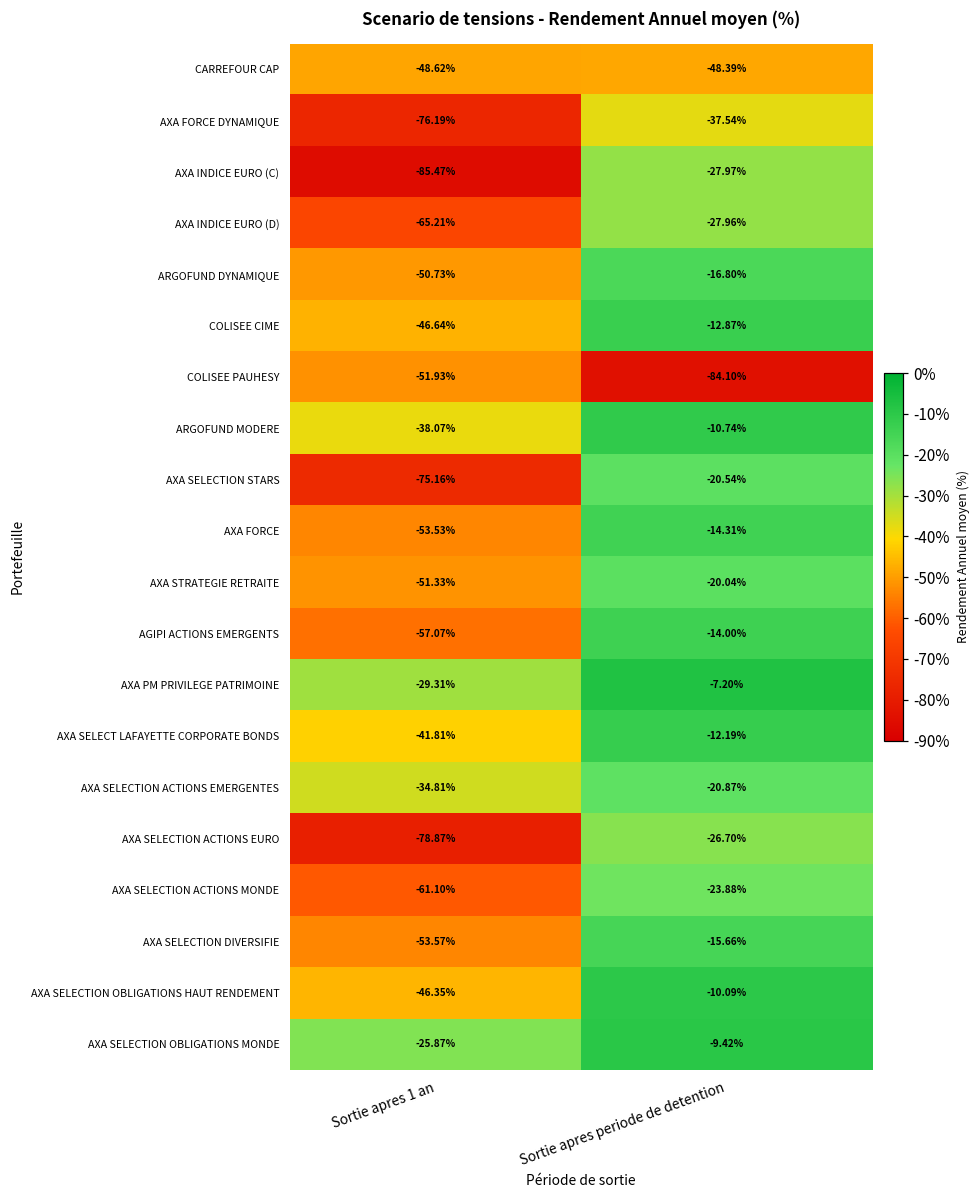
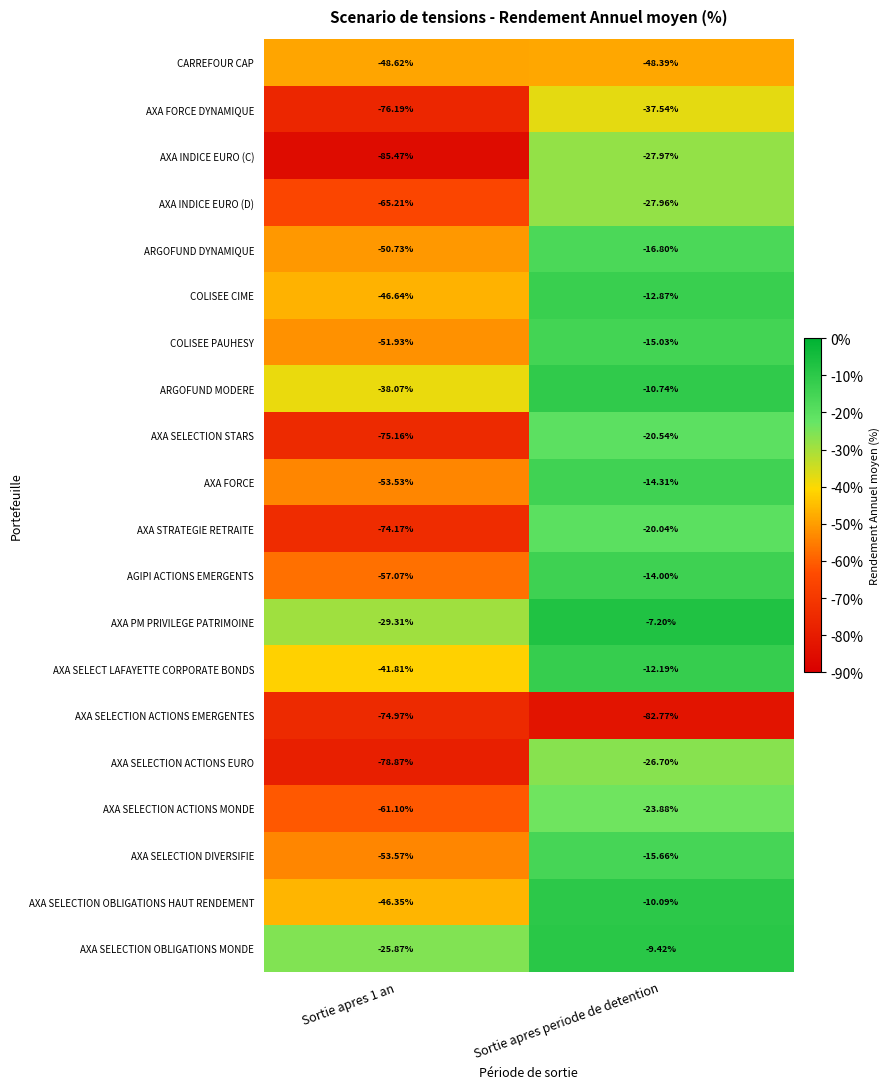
  {
    "CARREFOUR CAP": {
      "Sortie apres 1 an": "-48.62%",
      "Sortie apres periode de detention": "-48.39%"
    },
    "AXA FORCE DYNAMIQUE": {
      "Sortie apres 1 an": "-76.19%",
      "Sortie apres periode de detention": "-37.54%"
    },
    "AXA INDICE EURO (C)": {
      "Sortie apres 1 an": "-85.47%",
      "Sortie apres periode de detention": "-27.97%"
    },
    "AXA INDICE EURO (D)": {
      "Sortie apres 1 an": "-65.21%",
      "Sortie apres periode de detention": "-27.96%"
    },
    "ARGOFUND DYNAMIQUE": {
      "Sortie apres 1 an": "-50.73%",
      "Sortie apres periode de detention": "-16.80%"
    },
    "COLISEE CIME": {
      "Sortie apres 1 an": "-46.64%",
      "Sortie apres periode de detention": "-12.87%"
    },
    "COLISEE PAUHESY": {
      "Sortie apres 1 an": "-51.93%",
-     "Sortie apres periode de detention": "-84.10%"
+     "Sortie apres periode de detention": "-15.03%"
    },
    "ARGOFUND MODERE": {
      "Sortie apres 1 an": "-38.07%",
      "Sortie apres periode de detention": "-10.74%"
    },
    "AXA SELECTION STARS": {
      "Sortie apres 1 an": "-75.16%",
      "Sortie apres periode de detention": "-20.54%"
    },
    "AXA FORCE": {
      "Sortie apres 1 an": "-53.53%",
      "Sortie apres periode de detention": "-14.31%"
    },
    "AXA STRATEGIE RETRAITE": {
-     "Sortie apres 1 an": "-51.33%",
+     "Sortie apres 1 an": "-74.17%",
      "Sortie apres periode de detention": "-20.04%"
    },
    "AGIPI ACTIONS EMERGENTS": {
      "Sortie apres 1 an": "-57.07%",
      "Sortie apres periode de detention": "-14.00%"
    },
    "AXA PM PRIVILEGE PATRIMOINE": {
      "Sortie apres 1 an": "-29.31%",
      "Sortie apres periode de detention": "-7.20%"
    },
    "AXA SELECT LAFAYETTE CORPORATE BONDS": {
      "Sortie apres 1 an": "-41.81%",
      "Sortie apres periode de detention": "-12.19%"
    },
    "AXA SELECTION ACTIONS EMERGENTES": {
-     "Sortie apres 1 an": "-34.81%",
-     "Sortie apres periode de detention": "-20.87%"
+     "Sortie apres 1 an": "-74.97%",
+     "Sortie apres periode de detention": "-82.77%"
    },
    "AXA SELECTION ACTIONS EURO": {
      "Sortie apres 1 an": "-78.87%",
      "Sortie apres periode de detention": "-26.70%"
    },
    "AXA SELECTION ACTIONS MONDE": {
      "Sortie apres 1 an": "-61.10%",
      "Sortie apres periode de detention": "-23.88%"
    },
    "AXA SELECTION DIVERSIFIE": {
      "Sortie apres 1 an": "-53.57%",
      "Sortie apres periode de detention": "-15.66%"
    },
    "AXA SELECTION OBLIGATIONS HAUT RENDEMENT": {
      "Sortie apres 1 an": "-46.35%",
      "Sortie apres periode de detention": "-10.09%"
    },
    "AXA SELECTION OBLIGATIONS MONDE": {
      "Sortie apres 1 an": "-25.87%",
      "Sortie apres periode de detention": "-9.42%"
    }
  }
